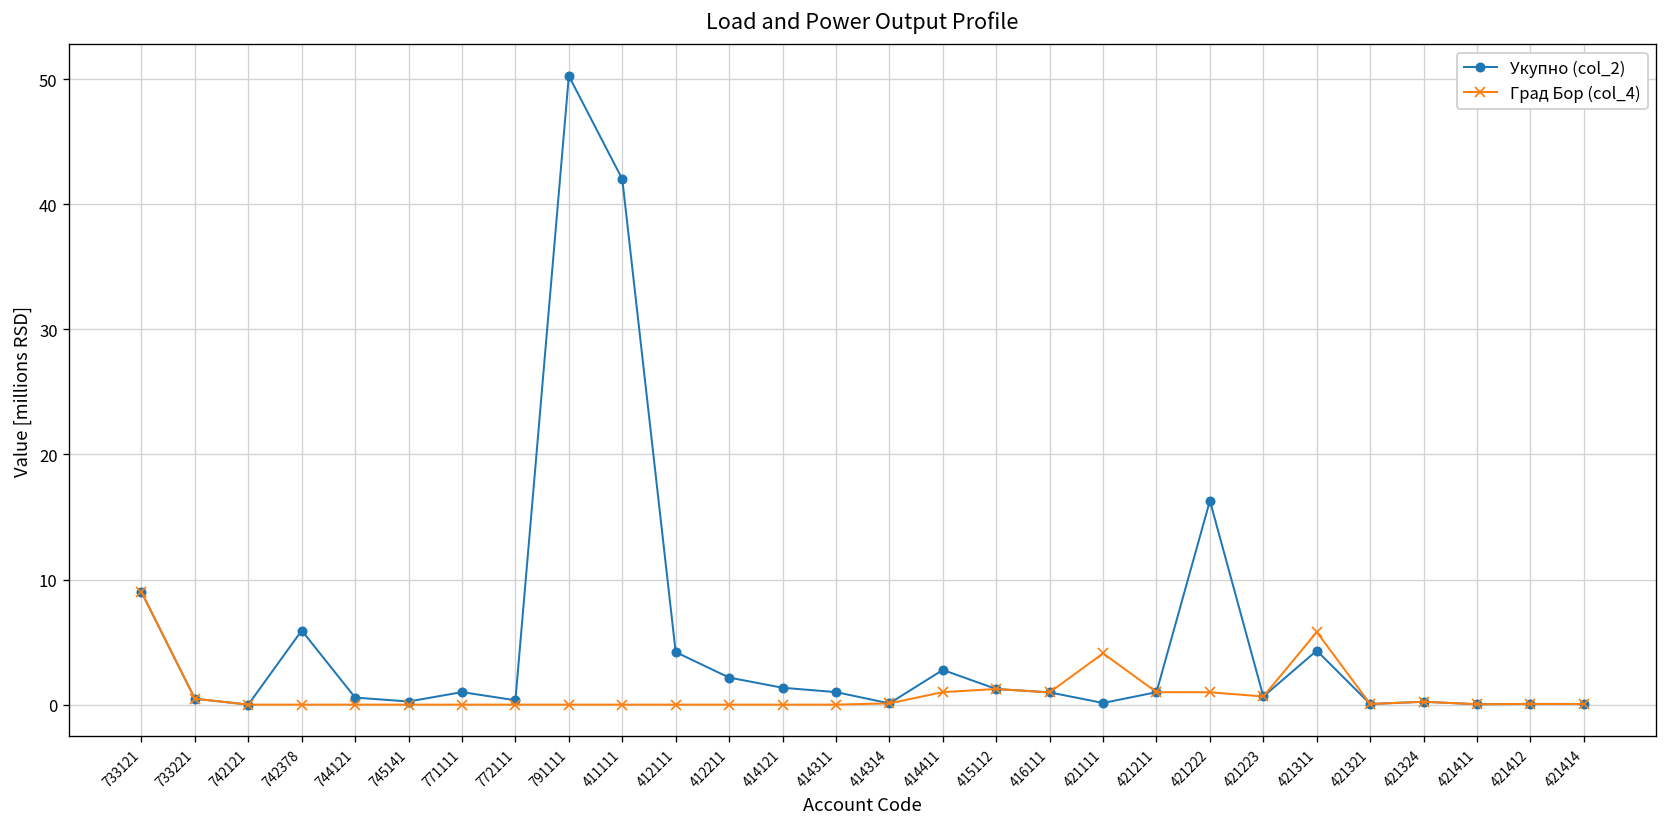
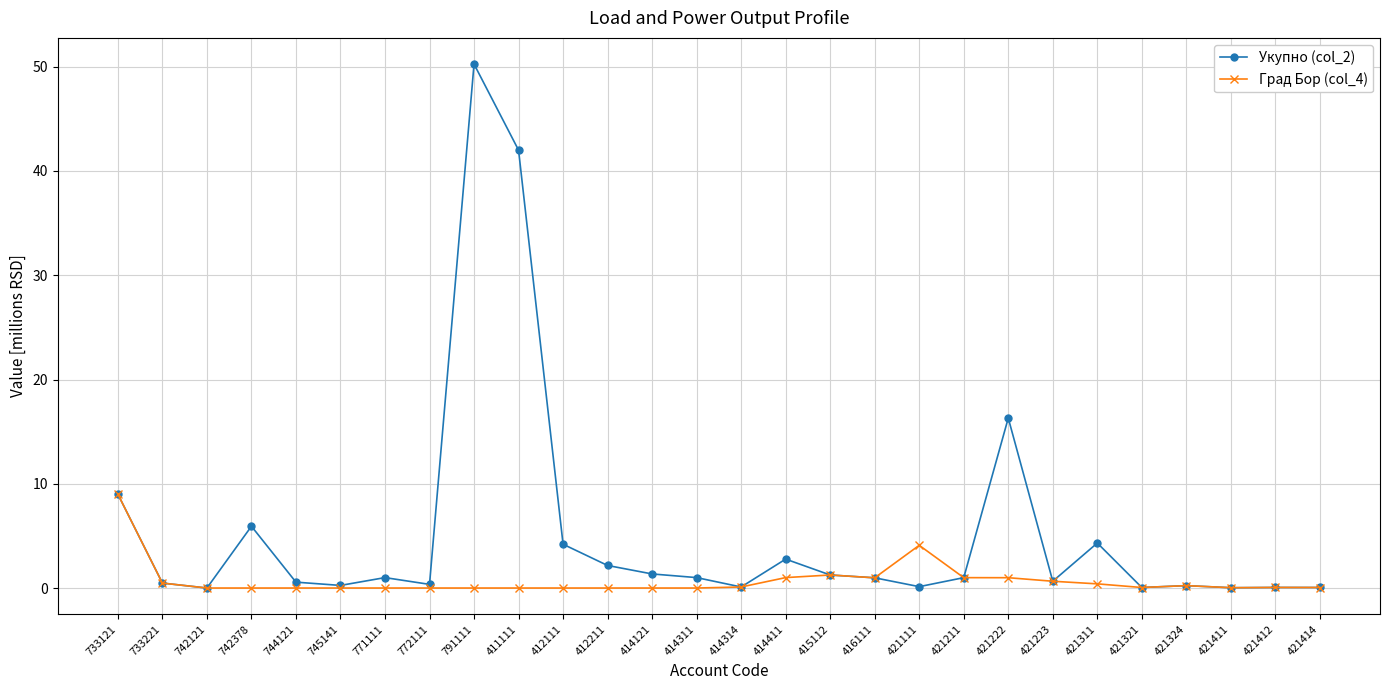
  {
    "Укупно (col_2)": {
      "742378": 5.9,
      "744121": 0.6,
      "745141": 0.3,
      "771111": 1.0,
      "772111": 0.4,
      "791111": 50.3,
      "411111": 42.0,
      "412111": 4.2,
      "412211": 2.2,
      "414121": 1.4,
      "414311": 1.0,
      "414411": 2.8,
      "421111": 0.1,
      "421222": 16.3,
      "421311": 4.3
    },
    "Град Бор (col_4)": {
      "742378": 0.0,
      "744121": 0.0,
      "745141": 0.0,
      "771111": 0.0,
      "772111": 0.0,
      "791111": 0.0,
      "411111": 0.0,
      "412111": 0.0,
      "412211": 0.0,
      "414121": 0.0,
      "414311": 0.0,
      "414411": 1.0,
      "421111": 4.1,
      "421222": 1.0,
-     "421311": 5.8
+     "421311": 0.4
    }
  }
